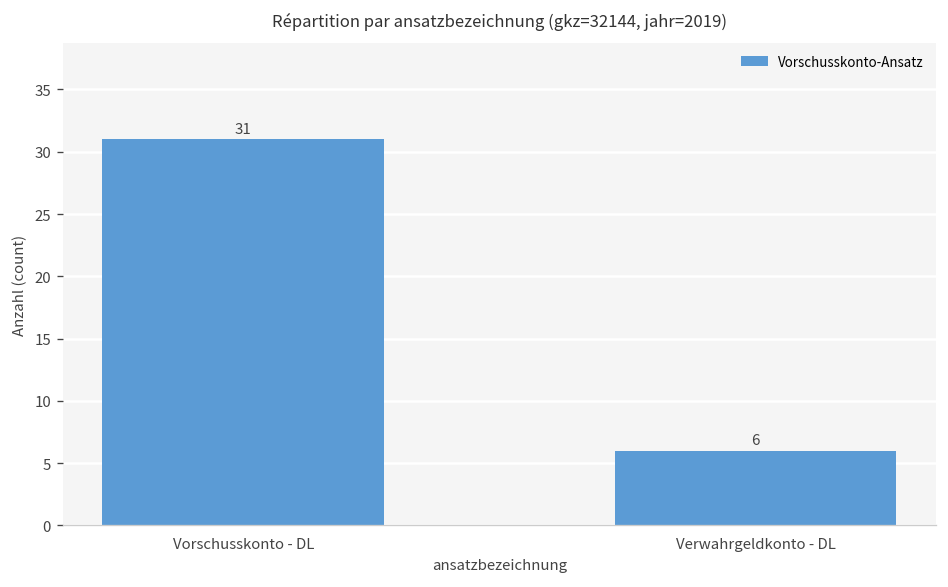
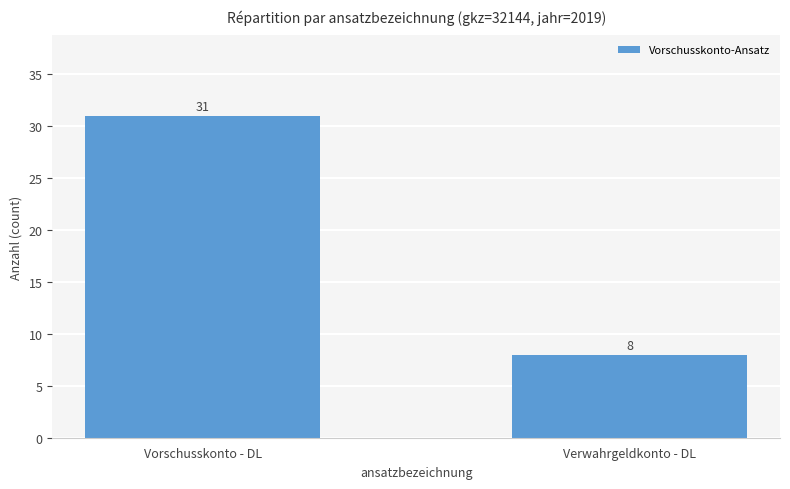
  {
    "Vorschusskonto - DL": 31,
-   "Verwahrgeldkonto - DL": 6
+   "Verwahrgeldkonto - DL": 8
  }
